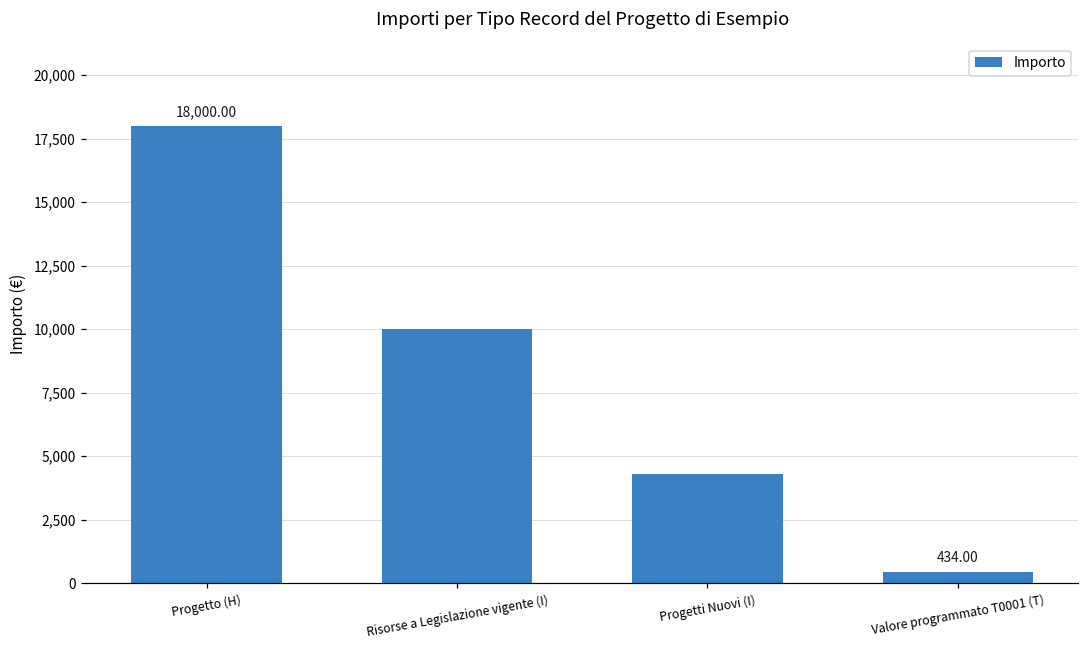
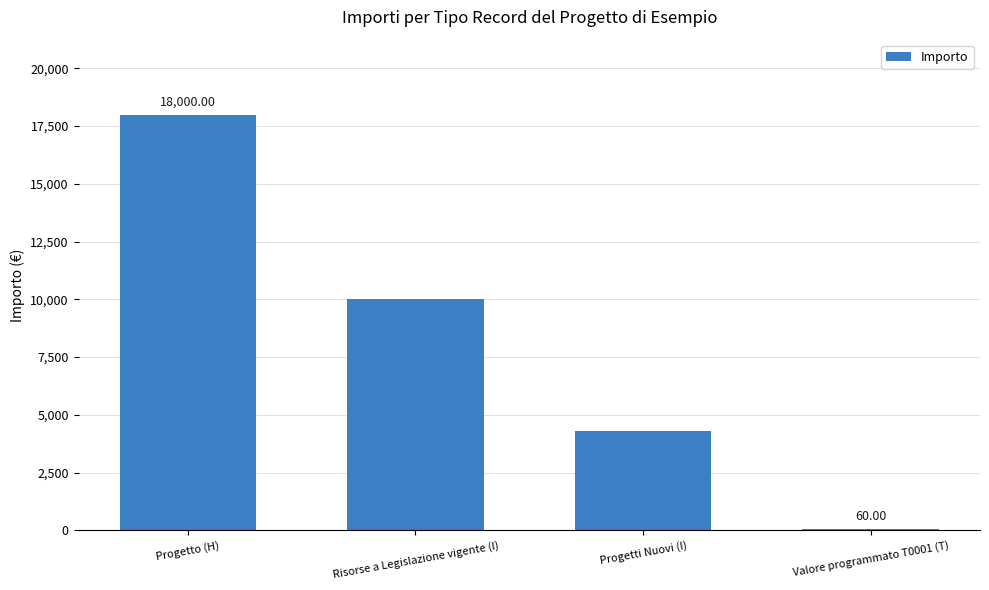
  {
    "Progetto (H)": "18,000.00",
-   "Valore programmato T0001 (T)": "434.00"
+   "Valore programmato T0001 (T)": "60.00"
  }
